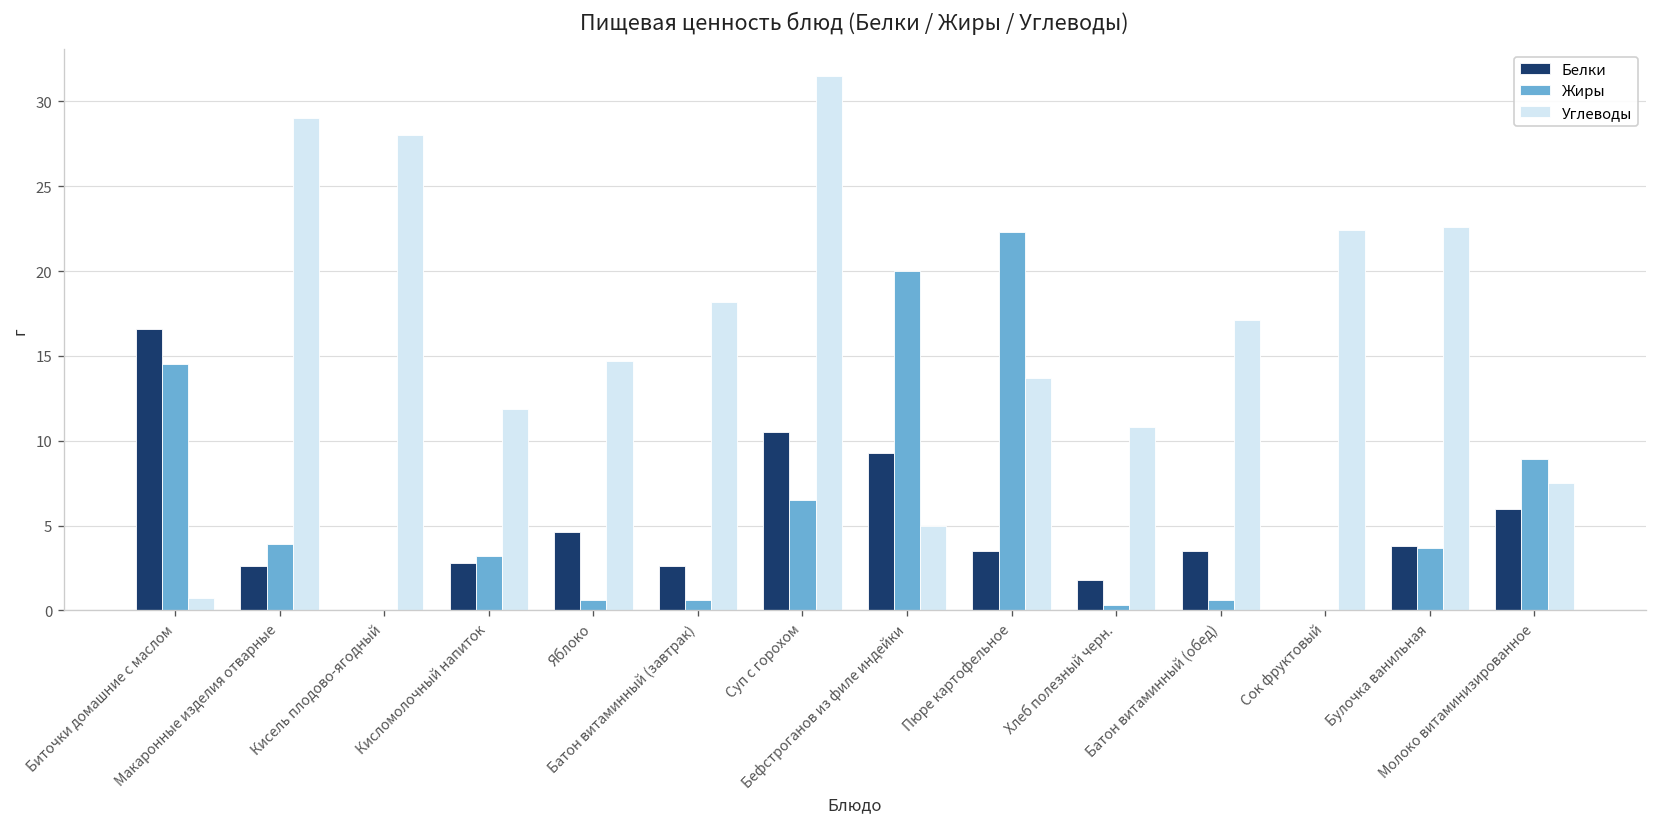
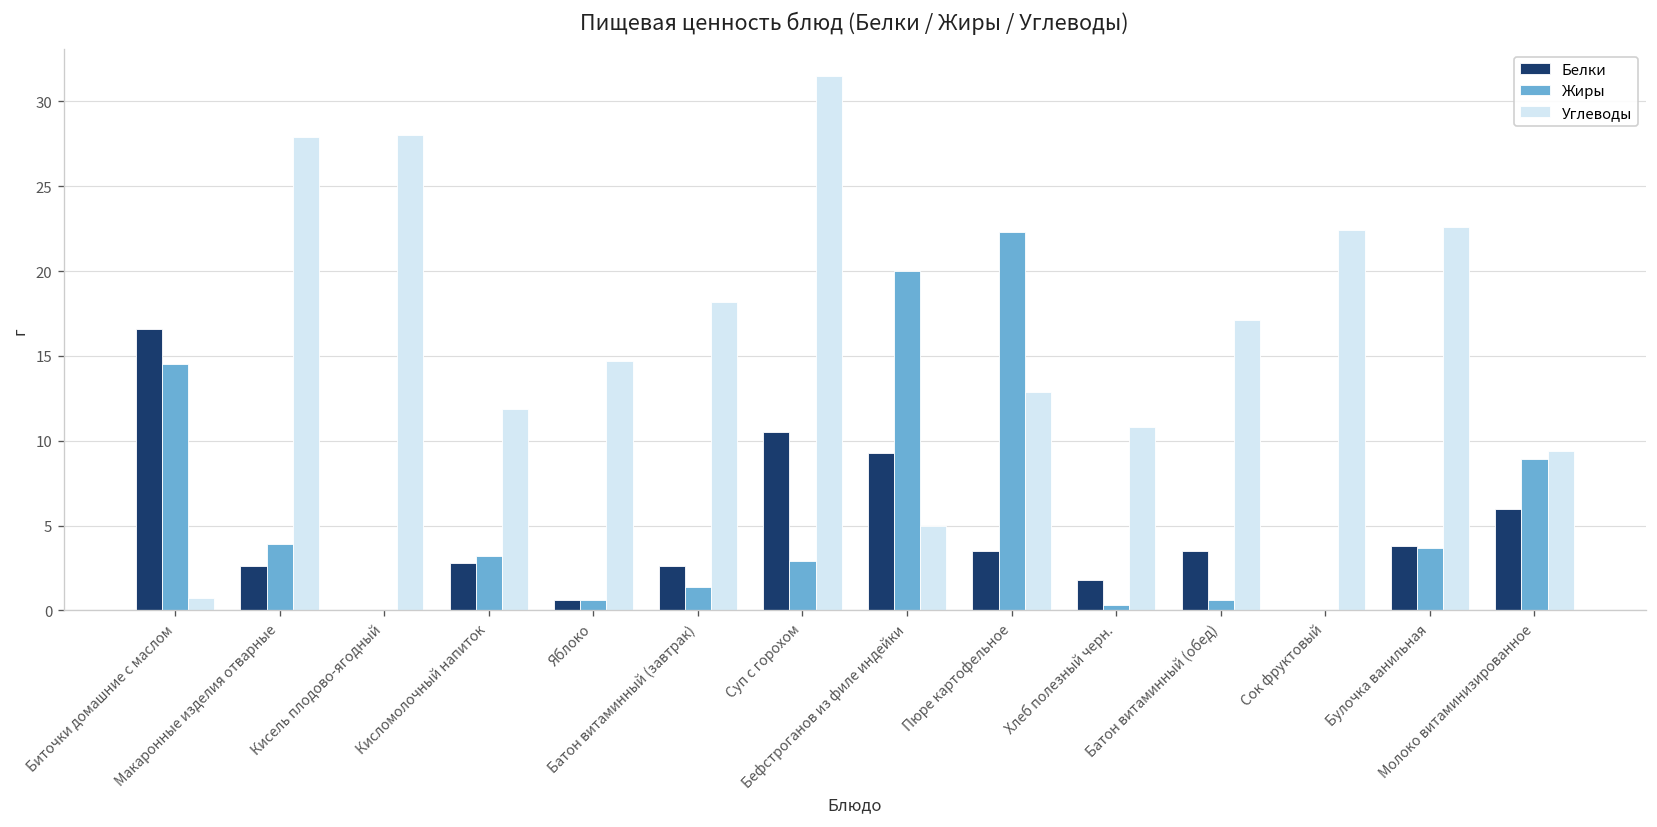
  {
    "Белки": {
      "Биточки домашние с маслом": 16.6,
      "Макаронные изделия отварные": 2.6,
      "Кисель плодово-ягодный": 0.0,
      "Кисломолочный напиток": 2.8,
-     "Яблоко": 4.6,
+     "Яблоко": 0.6,
      "Батон витаминный (завтрак)": 2.6,
      "Суп с горохом": 10.5,
      "Бефстроганов из филе индейки": 9.3,
      "Пюре картофельное": 3.5,
      "Хлеб полезный черн.": 1.8,
      "Батон витаминный (обед)": 3.5,
      "Сок фруктовый": 0.0,
      "Булочка ванильная": 3.8,
      "Молоко витаминизированное": 6.0
    },
    "Жиры": {
      "Биточки домашние с маслом": 14.5,
      "Макаронные изделия отварные": 3.9,
      "Кисель плодово-ягодный": 0.0,
      "Кисломолочный напиток": 3.2,
      "Яблоко": 0.6,
-     "Батон витаминный (завтрак)": 0.6,
-     "Суп с горохом": 6.5,
+     "Батон витаминный (завтрак)": 1.4,
+     "Суп с горохом": 2.9,
      "Бефстроганов из филе индейки": 20.0,
      "Пюре картофельное": 22.3,
      "Хлеб полезный черн.": 0.3,
      "Батон витаминный (обед)": 0.6,
      "Сок фруктовый": 0.0,
      "Булочка ванильная": 3.7,
      "Молоко витаминизированное": 8.9
    },
    "Углеводы": {
      "Биточки домашние с маслом": 0.7,
-     "Макаронные изделия отварные": 29.0,
+     "Макаронные изделия отварные": 27.9,
      "Кисель плодово-ягодный": 28.0,
      "Кисломолочный напиток": 11.9,
      "Яблоко": 14.7,
      "Батон витаминный (завтрак)": 18.2,
      "Суп с горохом": 31.5,
      "Бефстроганов из филе индейки": 5.0,
-     "Пюре картофельное": 13.7,
+     "Пюре картофельное": 12.9,
      "Хлеб полезный черн.": 10.8,
      "Батон витаминный (обед)": 17.1,
      "Сок фруктовый": 22.4,
      "Булочка ванильная": 22.6,
-     "Молоко витаминизированное": 7.5
+     "Молоко витаминизированное": 9.4
    }
  }
